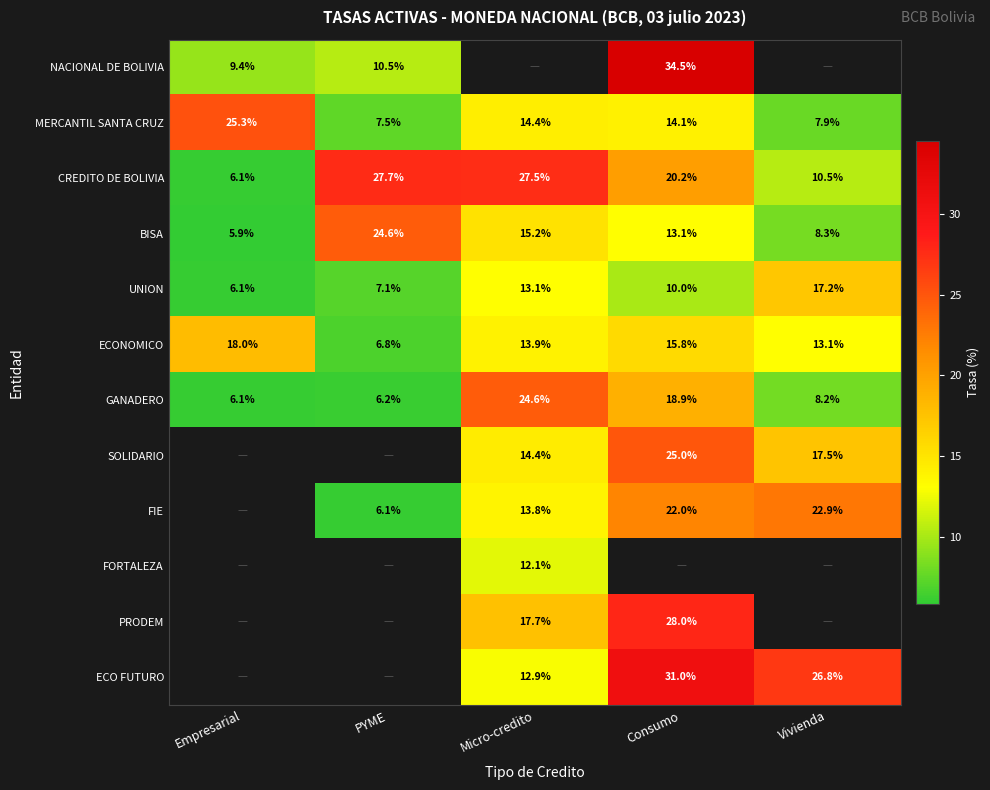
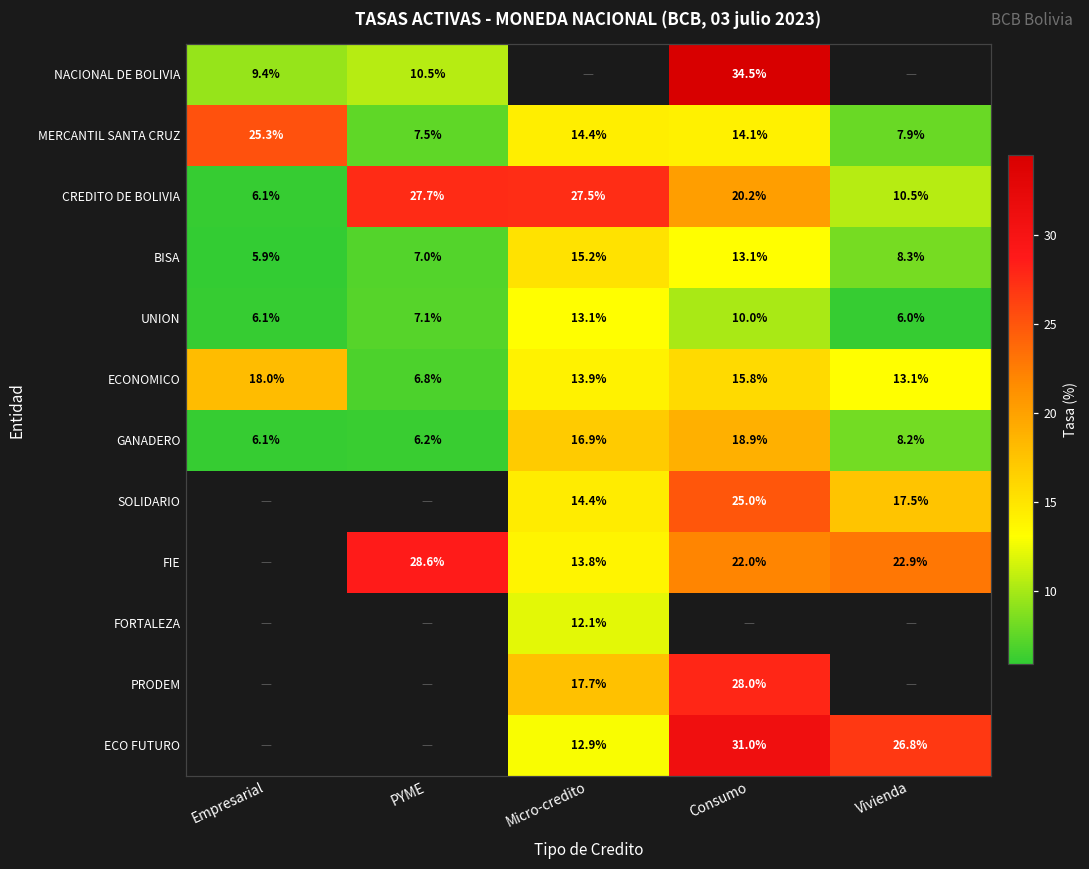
  {
    "NACIONAL DE BOLIVIA": {
      "Empresarial": "9.4%",
      "PYME": "10.5%",
      "Consumo": "34.5%"
    },
    "MERCANTIL SANTA CRUZ": {
      "Empresarial": "25.3%",
      "PYME": "7.5%",
      "Micro-credito": "14.4%",
      "Consumo": "14.1%",
      "Vivienda": "7.9%"
    },
    "CREDITO DE BOLIVIA": {
      "Empresarial": "6.1%",
      "PYME": "27.7%",
      "Micro-credito": "27.5%",
      "Consumo": "20.2%",
      "Vivienda": "10.5%"
    },
    "BISA": {
      "Empresarial": "5.9%",
-     "PYME": "24.6%",
+     "PYME": "7.0%",
      "Micro-credito": "15.2%",
      "Consumo": "13.1%",
      "Vivienda": "8.3%"
    },
    "UNION": {
      "Empresarial": "6.1%",
      "PYME": "7.1%",
      "Micro-credito": "13.1%",
      "Consumo": "10.0%",
-     "Vivienda": "17.2%"
+     "Vivienda": "6.0%"
    },
    "ECONOMICO": {
      "Empresarial": "18.0%",
      "PYME": "6.8%",
      "Micro-credito": "13.9%",
      "Consumo": "15.8%",
      "Vivienda": "13.1%"
    },
    "GANADERO": {
      "Empresarial": "6.1%",
      "PYME": "6.2%",
-     "Micro-credito": "24.6%",
+     "Micro-credito": "16.9%",
      "Consumo": "18.9%",
      "Vivienda": "8.2%"
    },
    "SOLIDARIO": {
      "Micro-credito": "14.4%",
      "Consumo": "25.0%",
      "Vivienda": "17.5%"
    },
    "FIE": {
-     "PYME": "6.1%",
+     "PYME": "28.6%",
      "Micro-credito": "13.8%",
      "Consumo": "22.0%",
      "Vivienda": "22.9%"
    },
    "FORTALEZA": {
      "Micro-credito": "12.1%"
    },
    "PRODEM": {
      "Micro-credito": "17.7%",
      "Consumo": "28.0%"
    },
    "ECO FUTURO": {
      "Micro-credito": "12.9%",
      "Consumo": "31.0%",
      "Vivienda": "26.8%"
    }
  }
